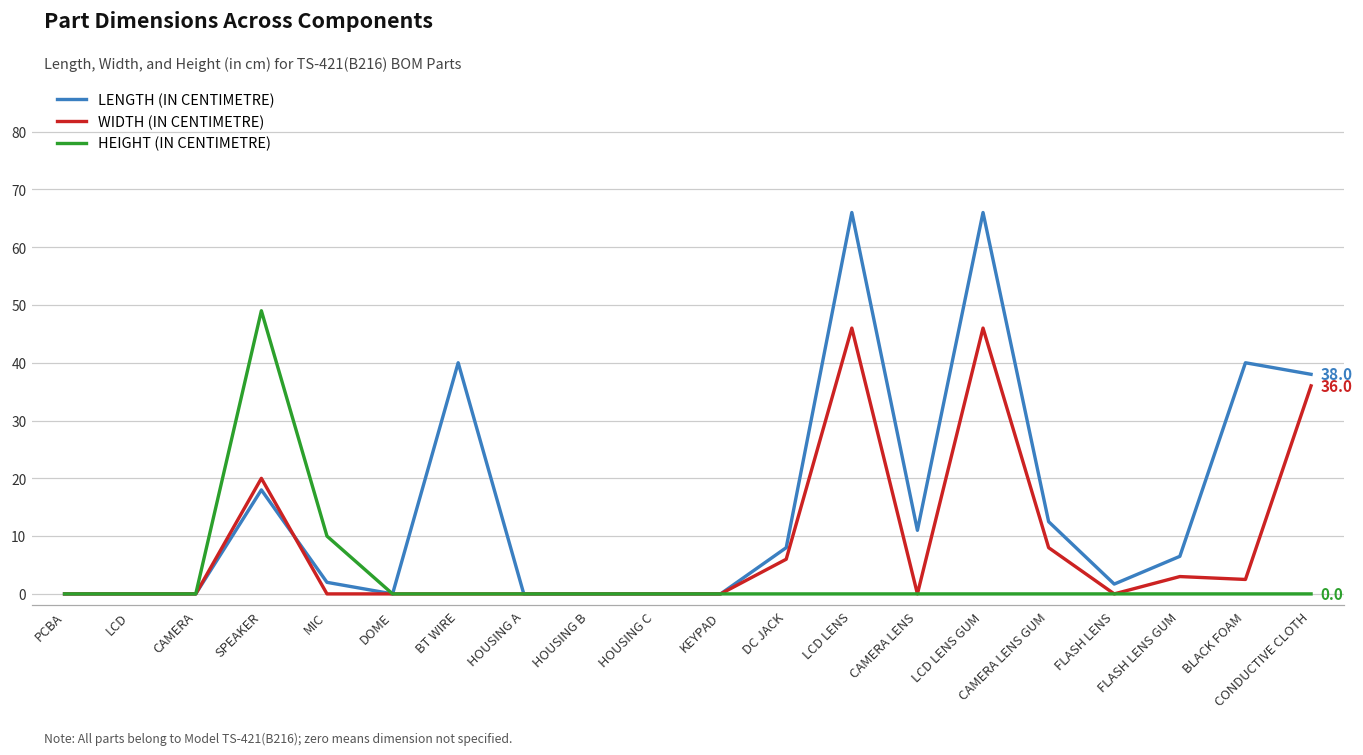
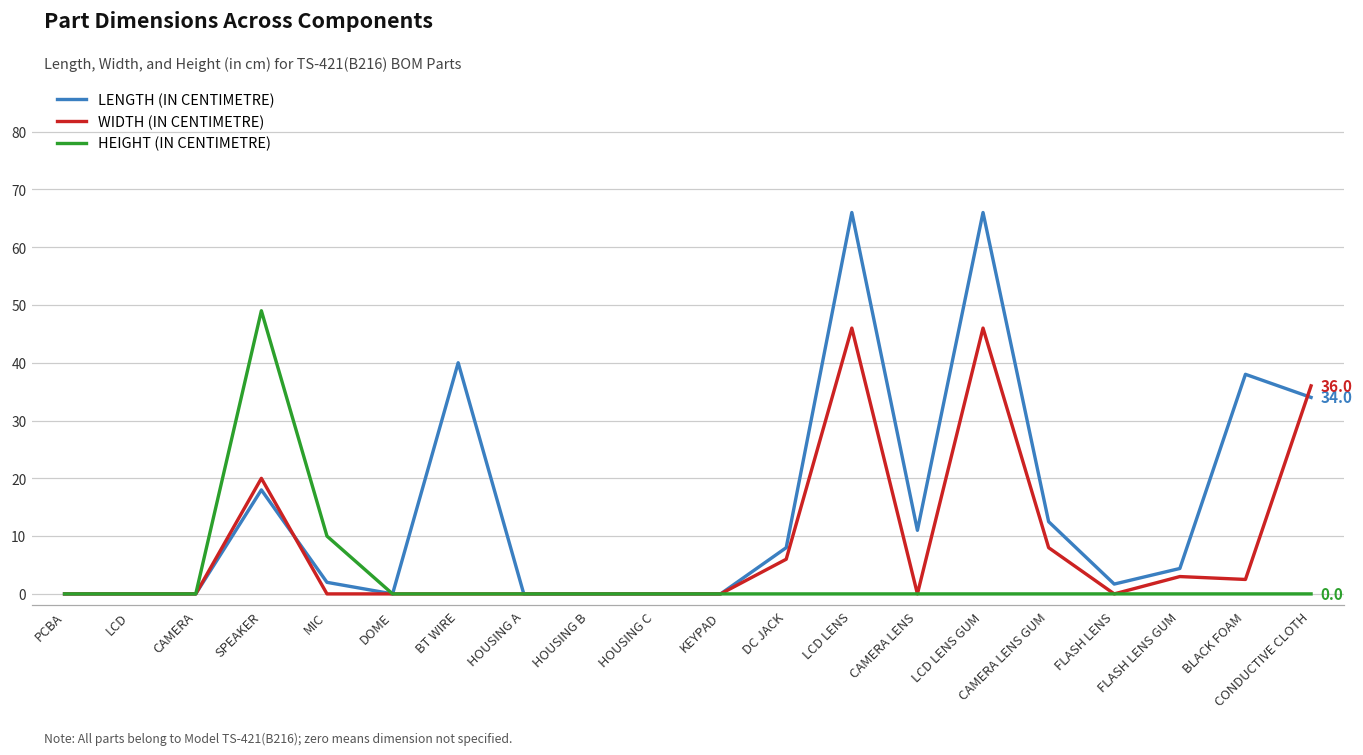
  {
    "LENGTH (IN CENTIMETRE)": {
-     "FLASH LENS GUM": 7,
-     "BLACK FOAM": 40,
-     "CONDUCTIVE CLOTH": 38.0
+     "FLASH LENS GUM": 4,
+     "BLACK FOAM": 38,
+     "CONDUCTIVE CLOTH": 34.0
    },
    "WIDTH (IN CENTIMETRE)": {
      "SPEAKER": 20,
      "MIC": 0,
      "DC JACK": 6,
      "LCD LENS": 46,
      "LCD LENS GUM": 46,
      "CAMERA LENS GUM": 8,
      "FLASH LENS GUM": 3,
      "BLACK FOAM": 3
    },
    "HEIGHT (IN CENTIMETRE)": {
      "CONDUCTIVE CLOTH": 0.0
    }
  }
